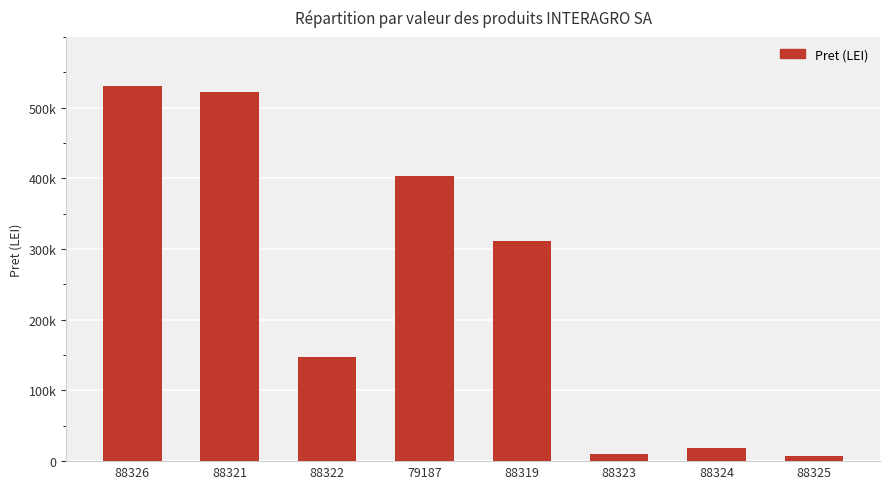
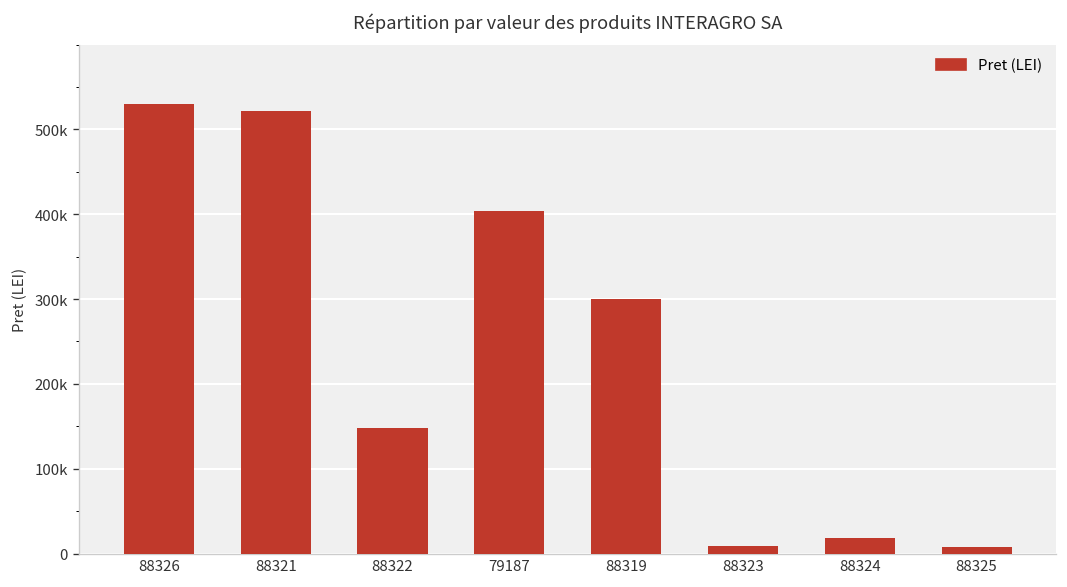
  {
    "88326": 530000,
    "88321": 520000,
    "88322": 150000,
    "79187": 400000,
-   "88319": 310000,
+   "88319": 300000,
    "88323": 10000,
    "88324": 20000,
    "88325": 10000
  }
